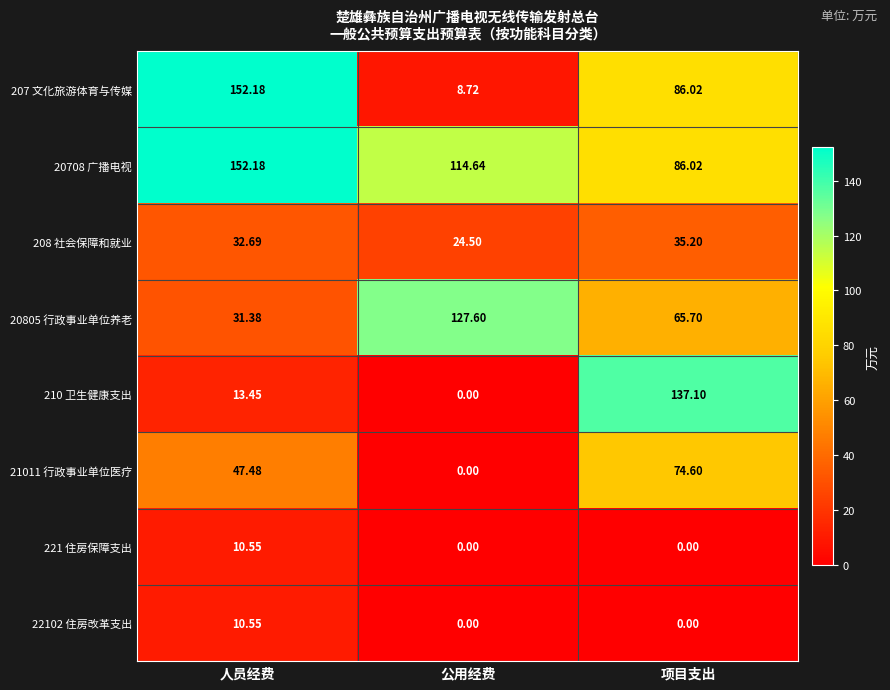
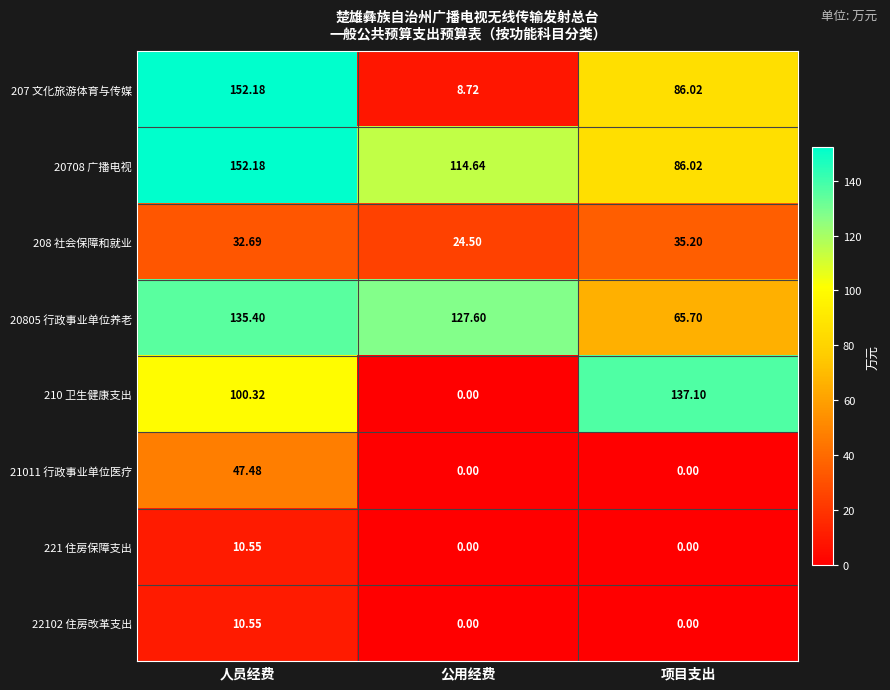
  {
    "207 文化旅游体育与传媒": {
      "人员经费": 152.18,
      "公用经费": 8.72,
      "项目支出": 86.02
    },
    "20708 广播电视": {
      "人员经费": 152.18,
      "公用经费": 114.64,
      "项目支出": 86.02
    },
    "208 社会保障和就业": {
      "人员经费": 32.69,
      "公用经费": 24.50,
      "项目支出": 35.20
    },
    "20805 行政事业单位养老": {
-     "人员经费": 31.38,
+     "人员经费": 135.40,
      "公用经费": 127.60,
      "项目支出": 65.70
    },
    "210 卫生健康支出": {
-     "人员经费": 13.45,
+     "人员经费": 100.32,
      "公用经费": 0.00,
      "项目支出": 137.10
    },
    "21011 行政事业单位医疗": {
      "人员经费": 47.48,
      "公用经费": 0.00,
-     "项目支出": 74.60
+     "项目支出": 0.00
    },
    "221 住房保障支出": {
      "人员经费": 10.55,
      "公用经费": 0.00,
      "项目支出": 0.00
    },
    "22102 住房改革支出": {
      "人员经费": 10.55,
      "公用经费": 0.00,
      "项目支出": 0.00
    }
  }
